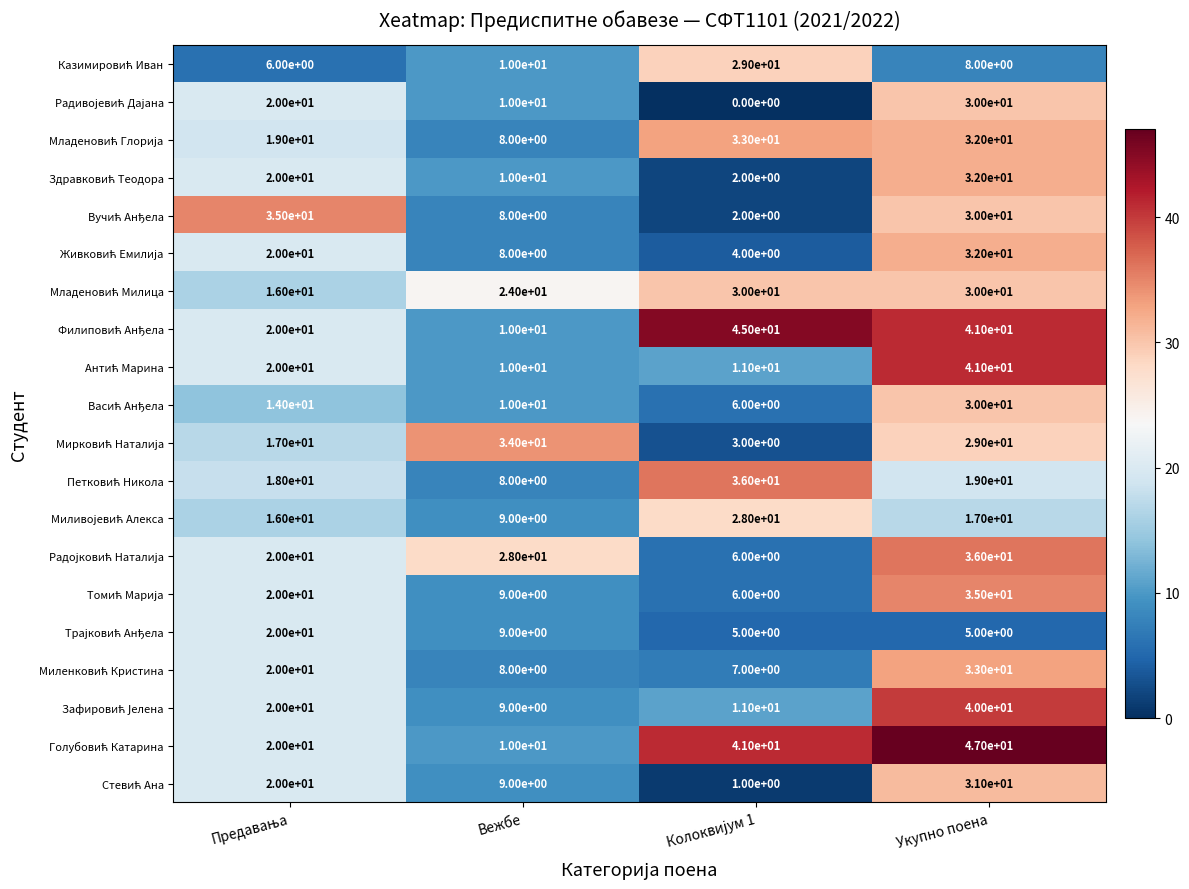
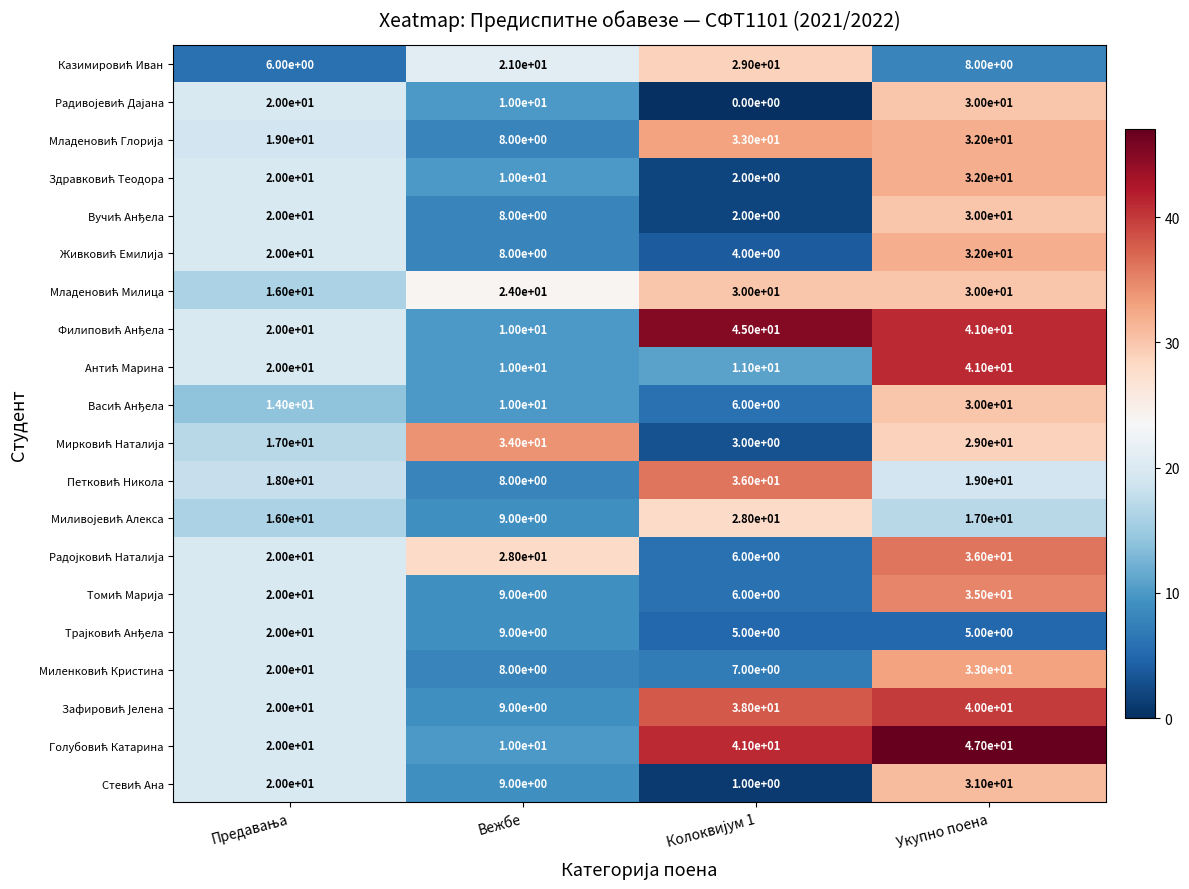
  {
    "Казимировић Иван": {
      "Предавања": "6.00e+00",
-     "Вежбе": "1.00e+01",
+     "Вежбе": "2.10e+01",
      "Колоквијум 1": "2.90e+01",
      "Укупно поена": "8.00e+00"
    },
    "Радивојевић Дајана": {
      "Предавања": "2.00e+01",
      "Вежбе": "1.00e+01",
      "Колоквијум 1": "0.00e+00",
      "Укупно поена": "3.00e+01"
    },
    "Младеновић Глорија": {
      "Предавања": "1.90e+01",
      "Вежбе": "8.00e+00",
      "Колоквијум 1": "3.30e+01",
      "Укупно поена": "3.20e+01"
    },
    "Здравковић Теодора": {
      "Предавања": "2.00e+01",
      "Вежбе": "1.00e+01",
      "Колоквијум 1": "2.00e+00",
      "Укупно поена": "3.20e+01"
    },
    "Вучић Анђела": {
-     "Предавања": "3.50e+01",
+     "Предавања": "2.00e+01",
      "Вежбе": "8.00e+00",
      "Колоквијум 1": "2.00e+00",
      "Укупно поена": "3.00e+01"
    },
    "Живковић Емилија": {
      "Предавања": "2.00e+01",
      "Вежбе": "8.00e+00",
      "Колоквијум 1": "4.00e+00",
      "Укупно поена": "3.20e+01"
    },
    "Младеновић Милица": {
      "Предавања": "1.60e+01",
      "Вежбе": "2.40e+01",
      "Колоквијум 1": "3.00e+01",
      "Укупно поена": "3.00e+01"
    },
    "Филиповић Анђела": {
      "Предавања": "2.00e+01",
      "Вежбе": "1.00e+01",
      "Колоквијум 1": "4.50e+01",
      "Укупно поена": "4.10e+01"
    },
    "Антић Марина": {
      "Предавања": "2.00e+01",
      "Вежбе": "1.00e+01",
      "Колоквијум 1": "1.10e+01",
      "Укупно поена": "4.10e+01"
    },
    "Васић Анђела": {
      "Предавања": "1.40e+01",
      "Вежбе": "1.00e+01",
      "Колоквијум 1": "6.00e+00",
      "Укупно поена": "3.00e+01"
    },
    "Мирковић Наталија": {
      "Предавања": "1.70e+01",
      "Вежбе": "3.40e+01",
      "Колоквијум 1": "3.00e+00",
      "Укупно поена": "2.90e+01"
    },
    "Петковић Никола": {
      "Предавања": "1.80e+01",
      "Вежбе": "8.00e+00",
      "Колоквијум 1": "3.60e+01",
      "Укупно поена": "1.90e+01"
    },
    "Миливојевић Алекса": {
      "Предавања": "1.60e+01",
      "Вежбе": "9.00e+00",
      "Колоквијум 1": "2.80e+01",
      "Укупно поена": "1.70e+01"
    },
    "Радојковић Наталија": {
      "Предавања": "2.00e+01",
      "Вежбе": "2.80e+01",
      "Колоквијум 1": "6.00e+00",
      "Укупно поена": "3.60e+01"
    },
    "Томић Марија": {
      "Предавања": "2.00e+01",
      "Вежбе": "9.00e+00",
      "Колоквијум 1": "6.00e+00",
      "Укупно поена": "3.50e+01"
    },
    "Трајковић Анђела": {
      "Предавања": "2.00e+01",
      "Вежбе": "9.00e+00",
      "Колоквијум 1": "5.00e+00",
      "Укупно поена": "5.00e+00"
    },
    "Миленковић Кристина": {
      "Предавања": "2.00e+01",
      "Вежбе": "8.00e+00",
      "Колоквијум 1": "7.00e+00",
      "Укупно поена": "3.30e+01"
    },
    "Зафировић Јелена": {
      "Предавања": "2.00e+01",
      "Вежбе": "9.00e+00",
-     "Колоквијум 1": "1.10e+01",
+     "Колоквијум 1": "3.80e+01",
      "Укупно поена": "4.00e+01"
    },
    "Голубовић Катарина": {
      "Предавања": "2.00e+01",
      "Вежбе": "1.00e+01",
      "Колоквијум 1": "4.10e+01",
      "Укупно поена": "4.70e+01"
    },
    "Стевић Ана": {
      "Предавања": "2.00e+01",
      "Вежбе": "9.00e+00",
      "Колоквијум 1": "1.00e+00",
      "Укупно поена": "3.10e+01"
    }
  }
